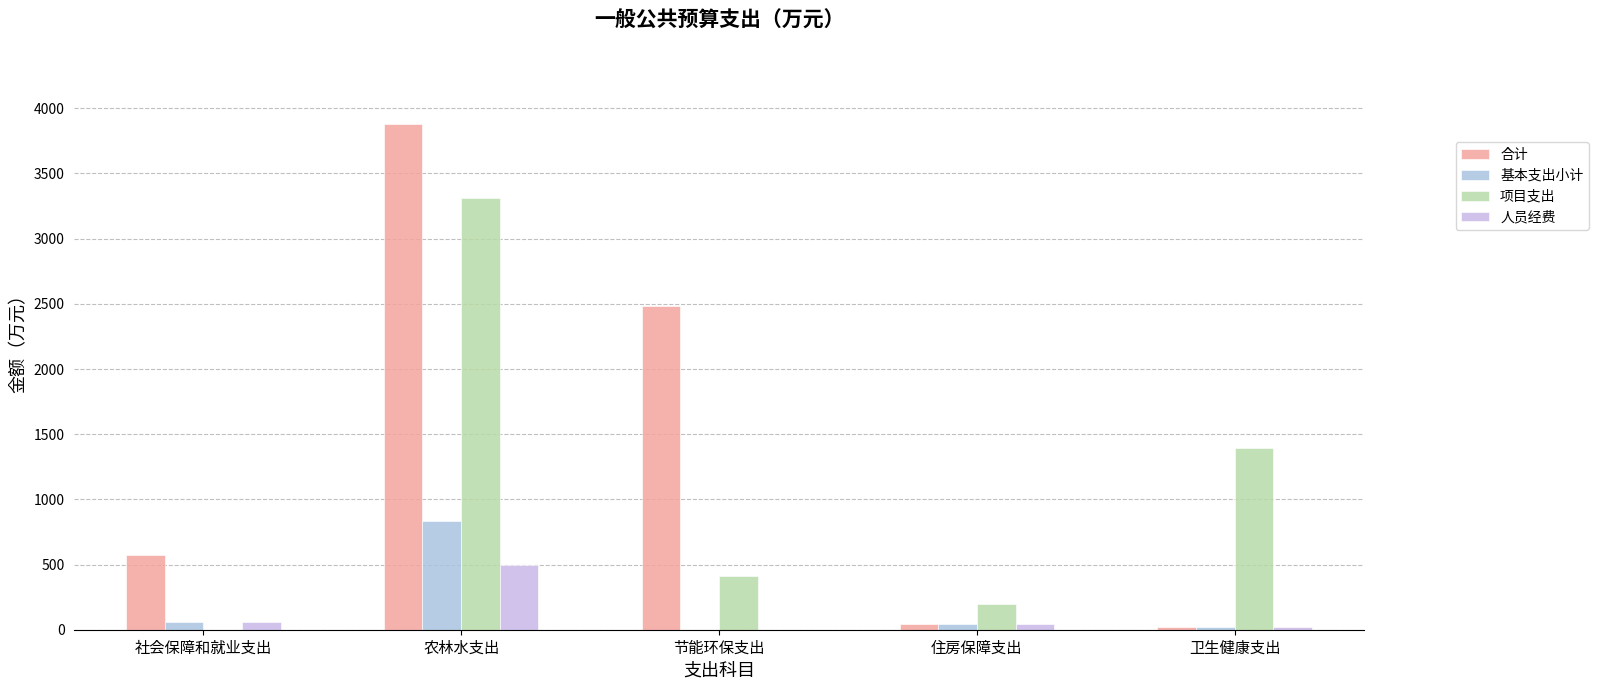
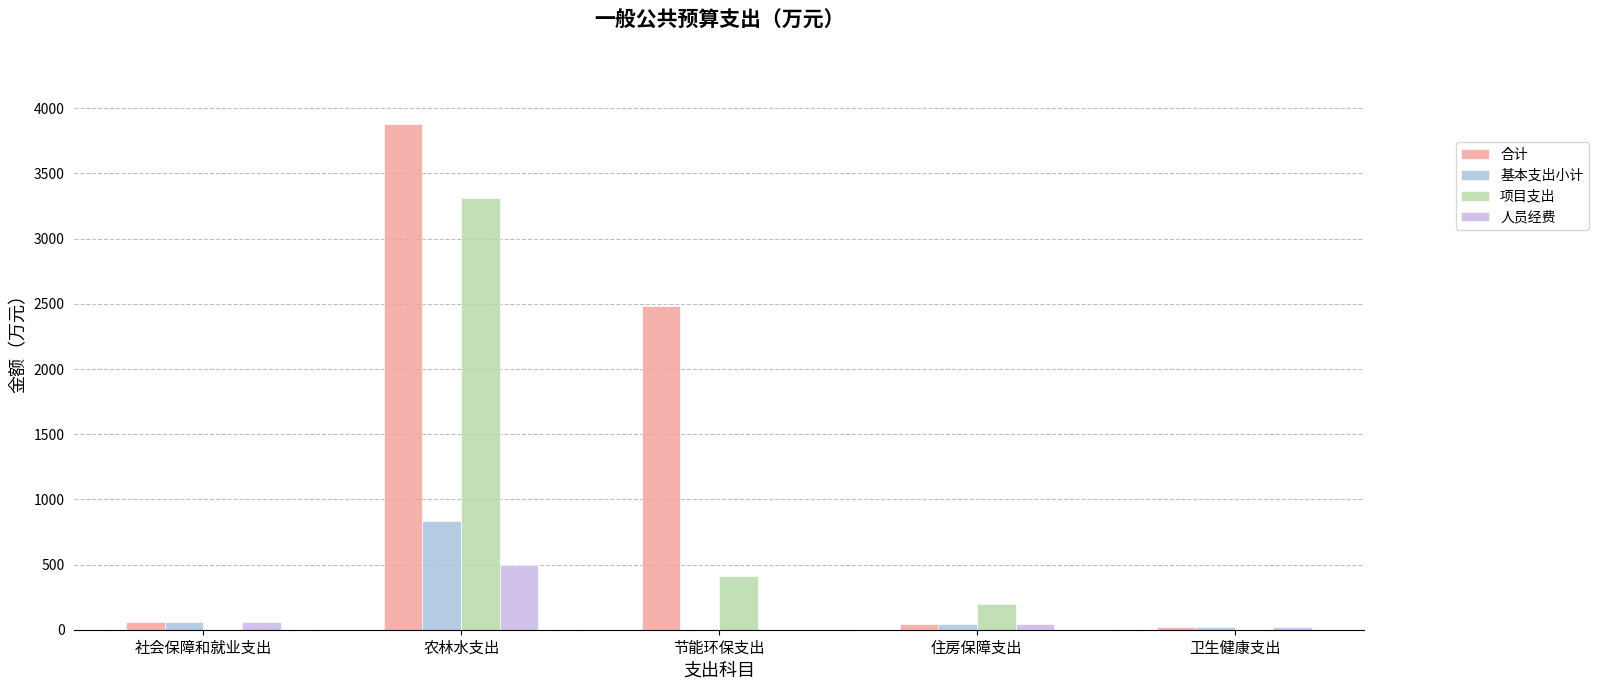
  {
    "合计": {
-     "社会保障和就业支出": 570,
+     "社会保障和就业支出": 60,
      "农林水支出": 3880,
      "节能环保支出": 2490,
      "住房保障支出": 50,
      "卫生健康支出": 20
    },
    "项目支出": {
      "社会保障和就业支出": 0,
      "农林水支出": 3310,
      "节能环保支出": 410,
      "住房保障支出": 200,
-     "卫生健康支出": 1400
+     "卫生健康支出": 0
    }
  }
